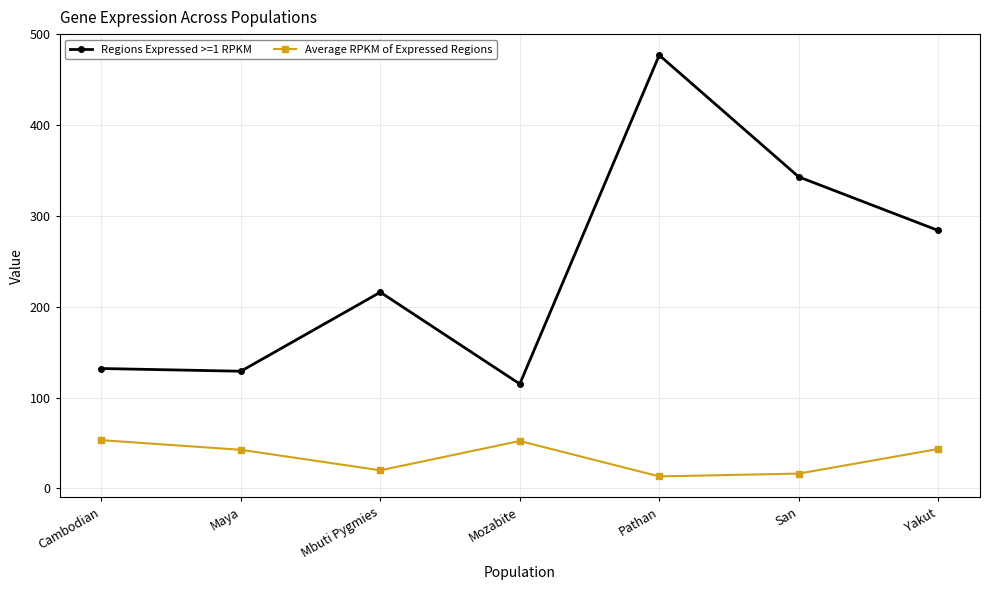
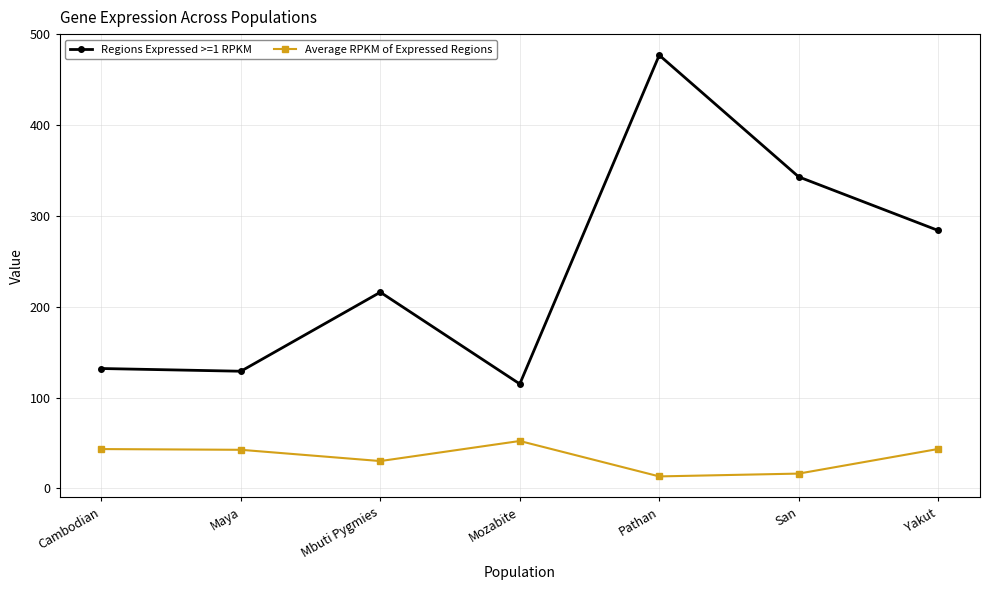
  {
    "Regions Expressed >=1 RPKM": {
      "Cambodian": 130,
      "Maya": 130,
      "Mbuti Pygmies": 220,
      "Mozabite": 120,
      "Pathan": 480,
      "San": 340,
      "Yakut": 280
    },
    "Average RPKM of Expressed Regions": {
-     "Cambodian": 50,
+     "Cambodian": 40,
      "Maya": 40,
-     "Mbuti Pygmies": 20,
+     "Mbuti Pygmies": 30,
      "Mozabite": 50,
      "Pathan": 10,
      "San": 20,
      "Yakut": 40
    }
  }
